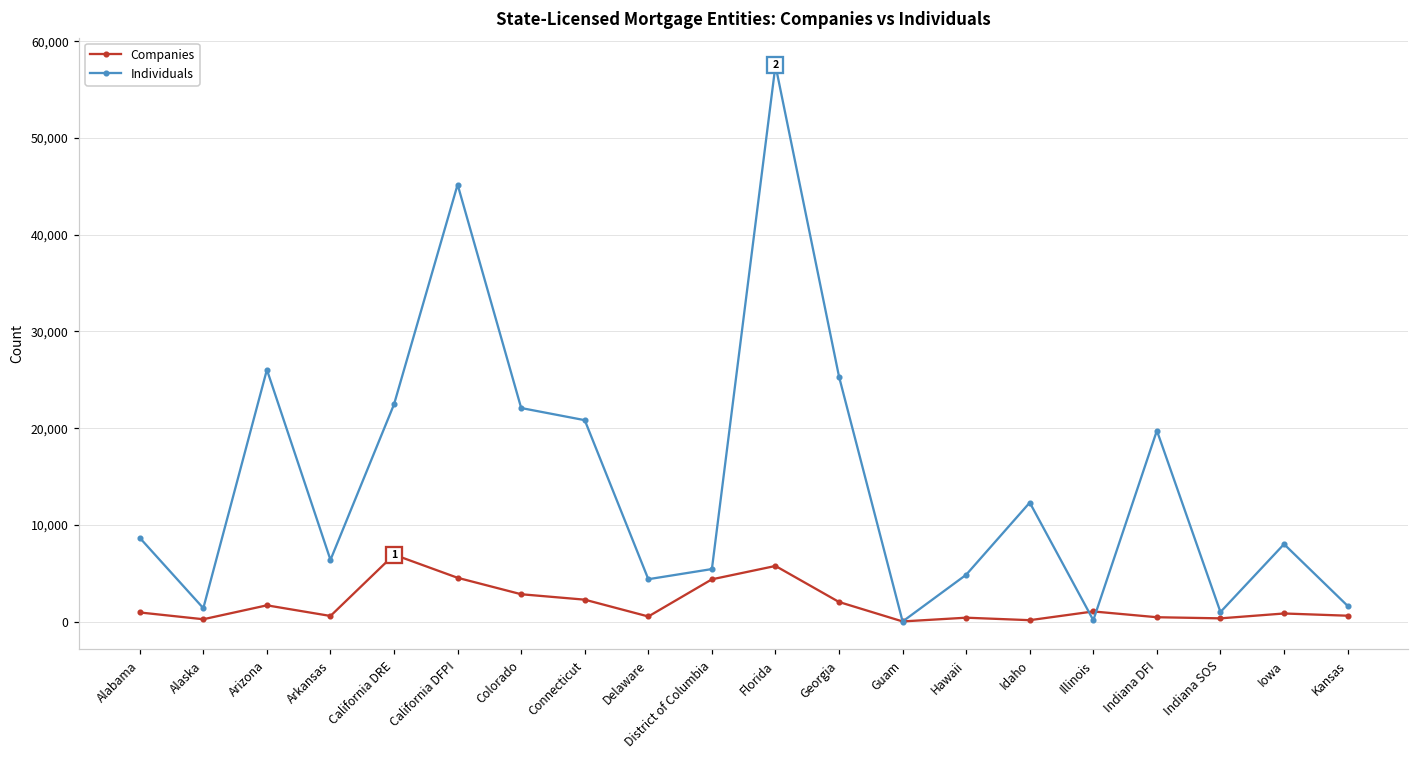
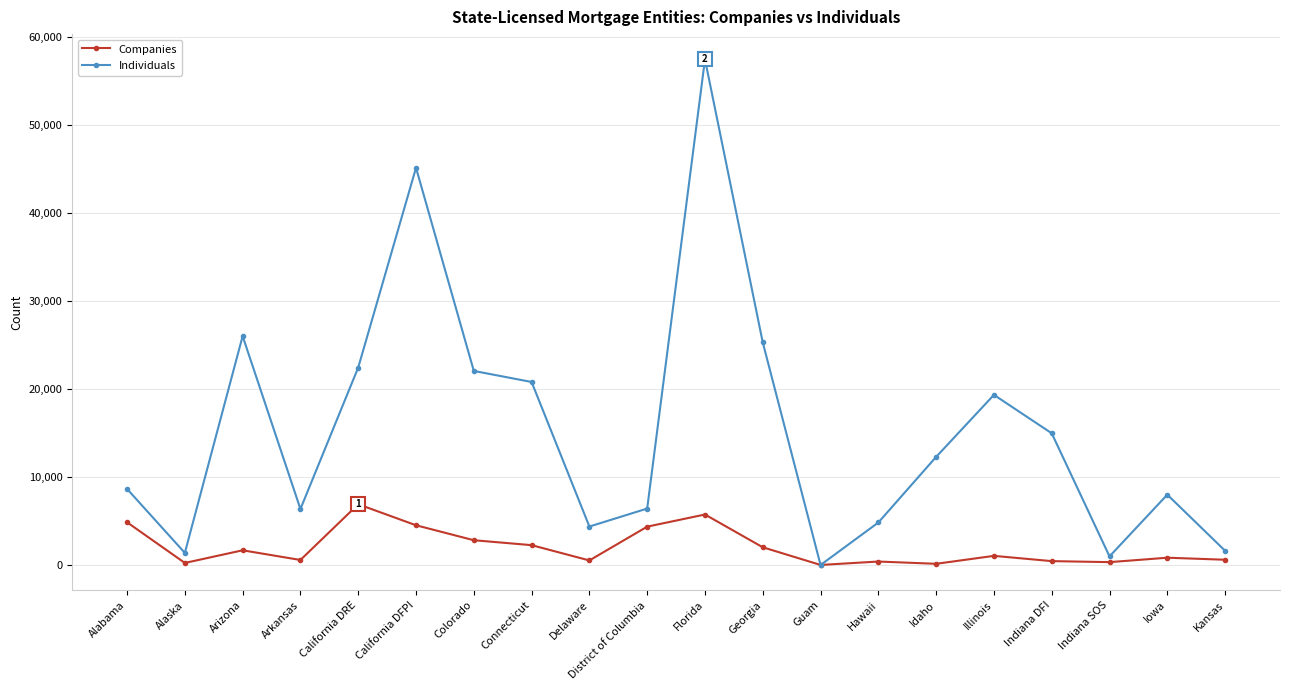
  {
    "Companies": {
-     "Alabama": "1,000",
+     "Alabama": "5,000",
      "Alaska": "0",
      "Arizona": "2,000",
      "Arkansas": "1,000",
      "California DFPI": "5,000",
      "Colorado": "3,000",
      "Connecticut": "2,000",
      "Delaware": "1,000",
      "District of Columbia": "4,000",
      "Florida": "6,000",
      "Georgia": "2,000",
      "Hawaii": "0",
      "Idaho": "0",
      "Illinois": "1,000",
      "Indiana DFI": "0",
      "Indiana SOS": "0",
      "Iowa": "1,000",
      "Kansas": "1,000"
    },
    "Individuals": {
      "Alabama": "9,000",
      "Alaska": "1,000",
      "Arizona": "26,000",
      "Arkansas": "6,000",
      "California DRE": "22,000",
      "California DFPI": "45,000",
      "Colorado": "22,000",
      "Connecticut": "21,000",
      "Delaware": "4,000",
-     "District of Columbia": "5,000",
+     "District of Columbia": "6,000",
      "Georgia": "25,000",
      "Hawaii": "5,000",
      "Idaho": "12,000",
-     "Illinois": "0",
-     "Indiana DFI": "20,000",
+     "Illinois": "19,000",
+     "Indiana DFI": "15,000",
      "Indiana SOS": "1,000",
      "Iowa": "8,000",
      "Kansas": "2,000"
    }
  }
